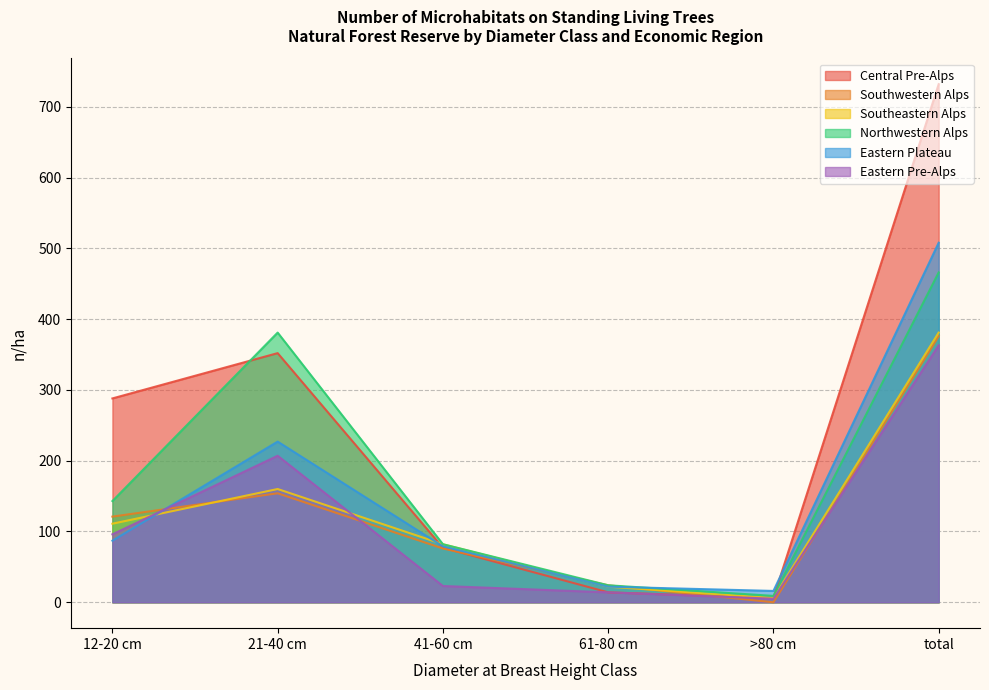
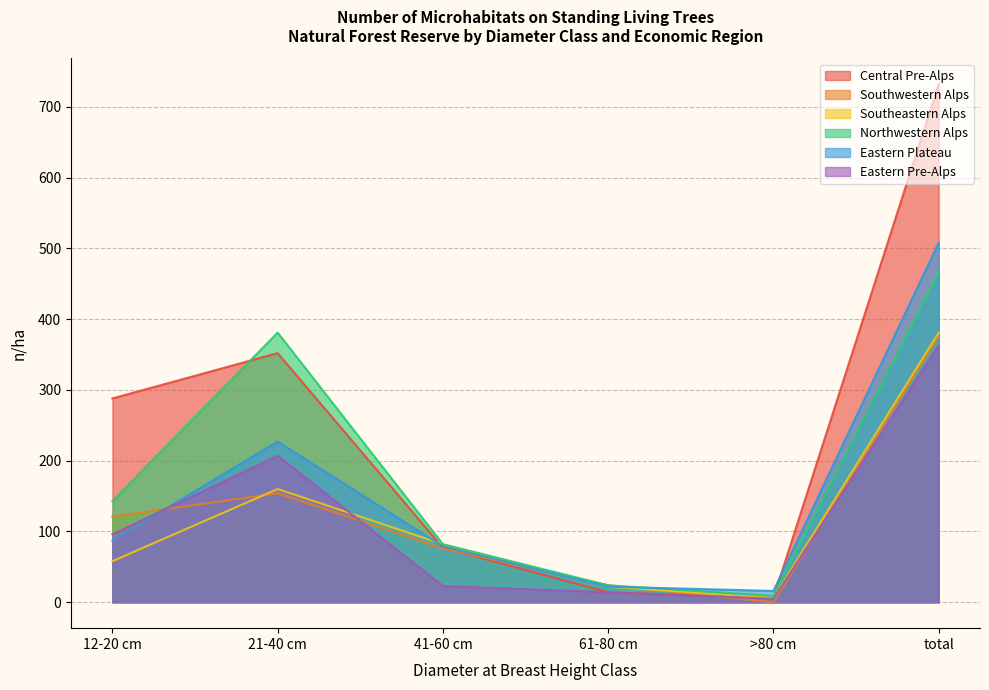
  {
    "Southeastern Alps": {
-     "12-20 cm": 110,
+     "12-20 cm": 60,
      "21-40 cm": 160,
      "total": 380
    },
    "Northwestern Alps": {
      "12-20 cm": 140,
      "21-40 cm": 380,
      "total": 470
    },
    "Eastern Plateau": {
      "12-20 cm": 90,
      "21-40 cm": 230,
      ">80 cm": 20,
      "total": 510
    },
    "Eastern Pre-Alps": {
      "12-20 cm": 100,
      "21-40 cm": 210,
      "41-60 cm": 20,
      "total": 360
    }
  }
